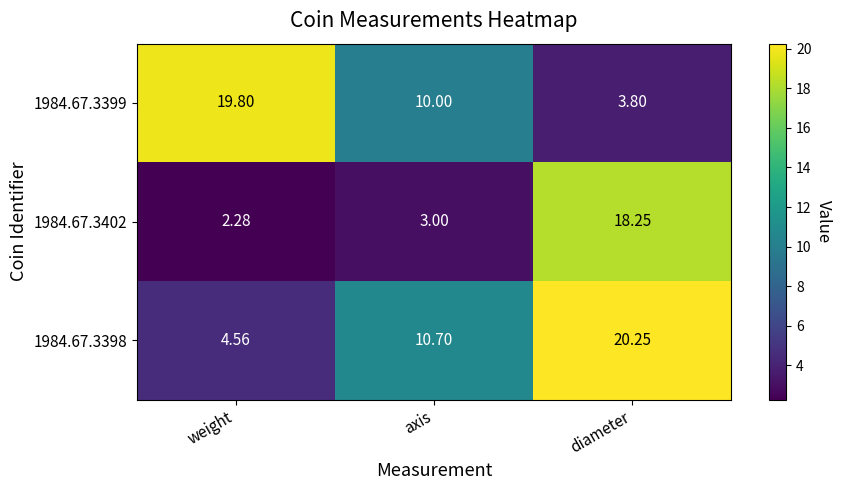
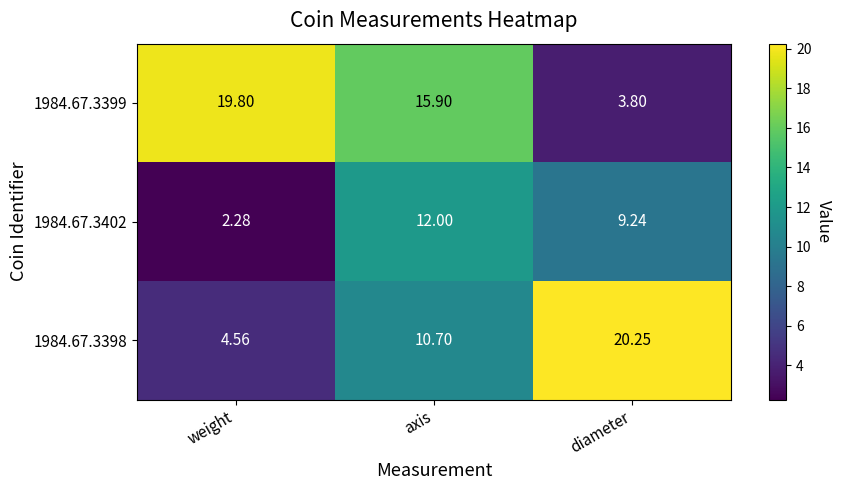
  {
    "1984.67.3399": {
      "weight": 19.80,
-     "axis": 10.00,
+     "axis": 15.90,
      "diameter": 3.80
    },
    "1984.67.3402": {
      "weight": 2.28,
-     "axis": 3.00,
-     "diameter": 18.25
+     "axis": 12.00,
+     "diameter": 9.24
    },
    "1984.67.3398": {
      "weight": 4.56,
      "axis": 10.70,
      "diameter": 20.25
    }
  }
